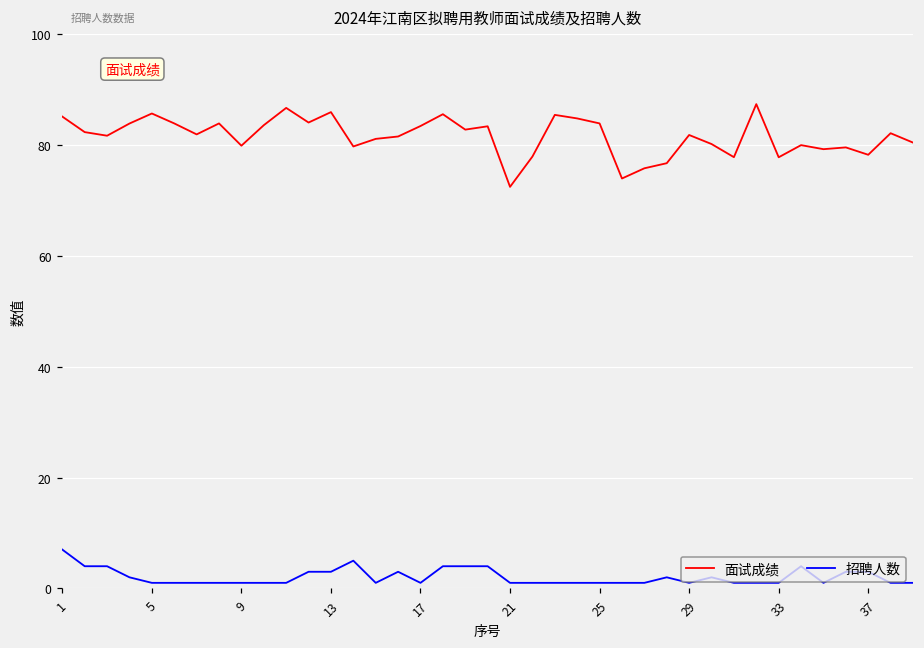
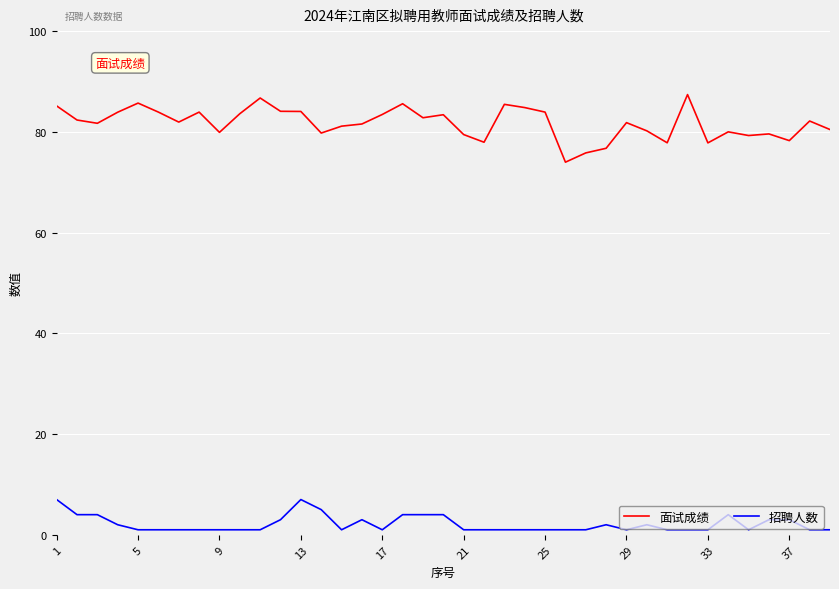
  {
    "面试成绩": {
      "1": 85,
      "5": 86,
      "9": 80,
-     "13": 86,
+     "13": 84,
      "17": 83,
-     "21": 72,
+     "21": 79,
      "25": 84,
      "29": 82,
      "33": 78,
      "37": 78
    },
    "招聘人数": {
      "1": 7,
      "5": 1,
      "9": 1,
-     "13": 3,
+     "13": 7,
      "17": 1,
      "21": 1,
      "25": 1,
      "29": 1,
      "33": 1
    }
  }
